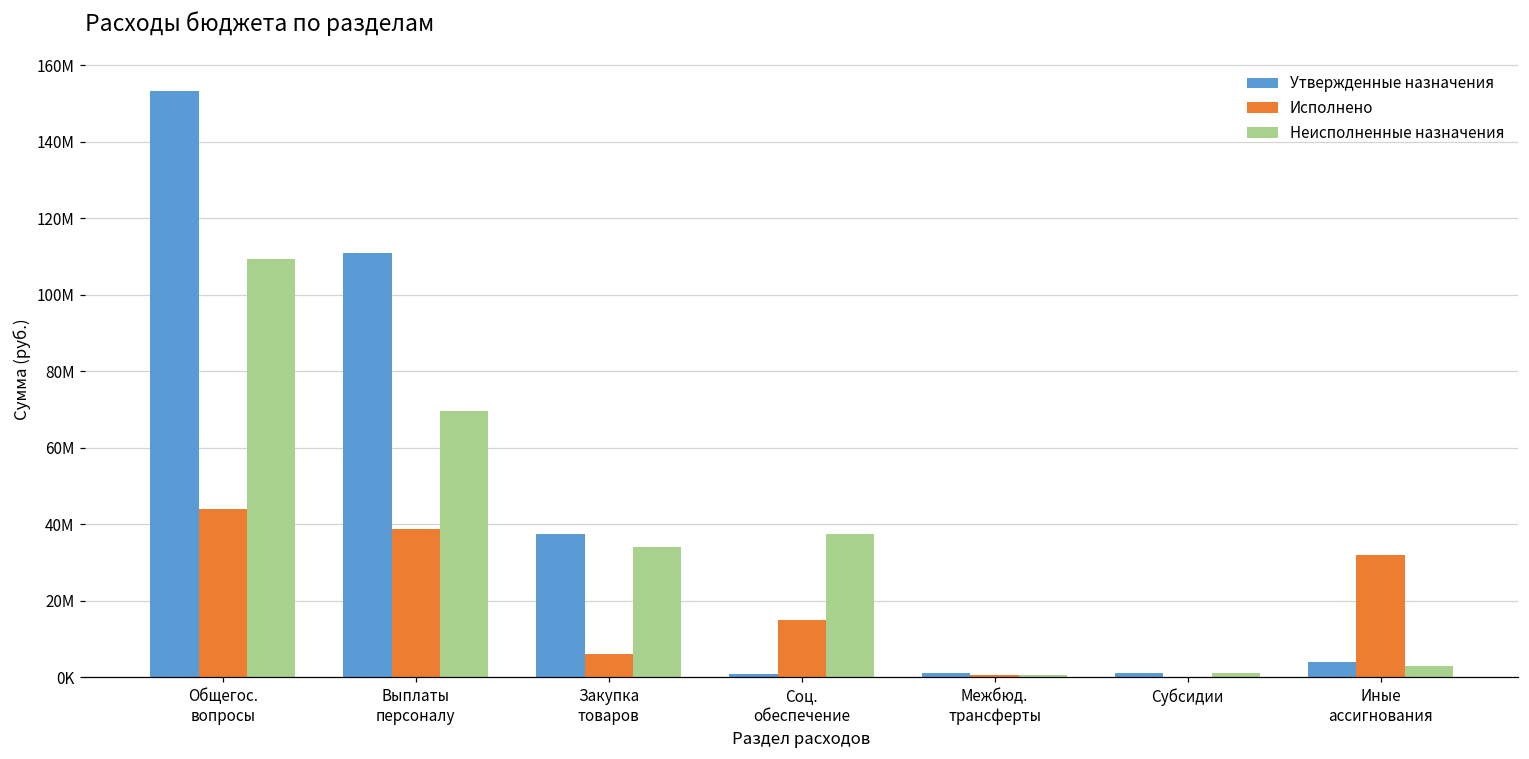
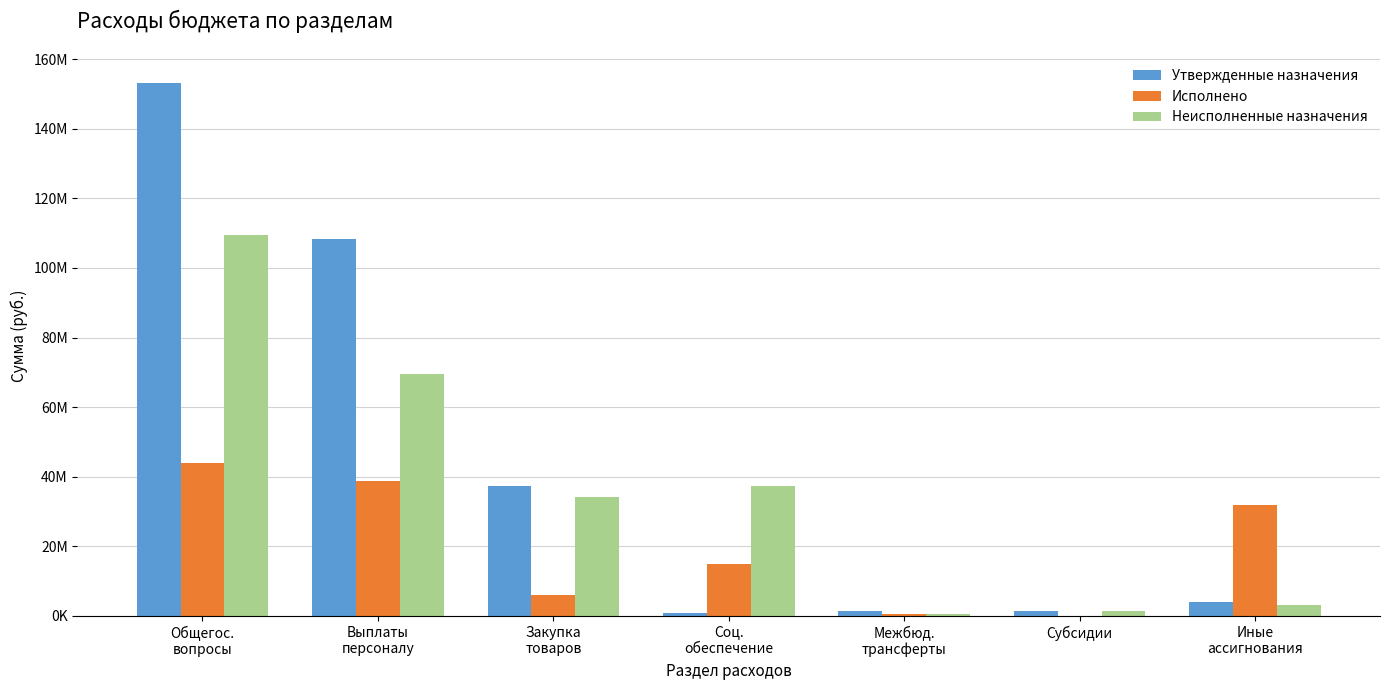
  {
    "Утвержденные назначения": {
      "Общегос. вопросы": 153000000,
-     "Выплаты персоналу": 111000000,
+     "Выплаты персоналу": 108000000,
      "Закупка товаров": 37000000,
      "Соц. обеспечение": 1000000,
      "Межбюд. трансферты": 1000000,
      "Субсидии": 1000000,
      "Иные ассигнования": 4000000
    },
    "Исполнено": {
      "Общегос. вопросы": 44000000,
      "Выплаты персоналу": 39000000,
      "Закупка товаров": 6000000,
      "Соц. обеспечение": 15000000,
      "Субсидии": 0,
      "Иные ассигнования": 32000000
    },
    "Неисполненные назначения": {
      "Общегос. вопросы": 109000000,
      "Выплаты персоналу": 70000000,
      "Закупка товаров": 34000000,
      "Соц. обеспечение": 37000000,
      "Субсидии": 1000000,
      "Иные ассигнования": 3000000
    }
  }
